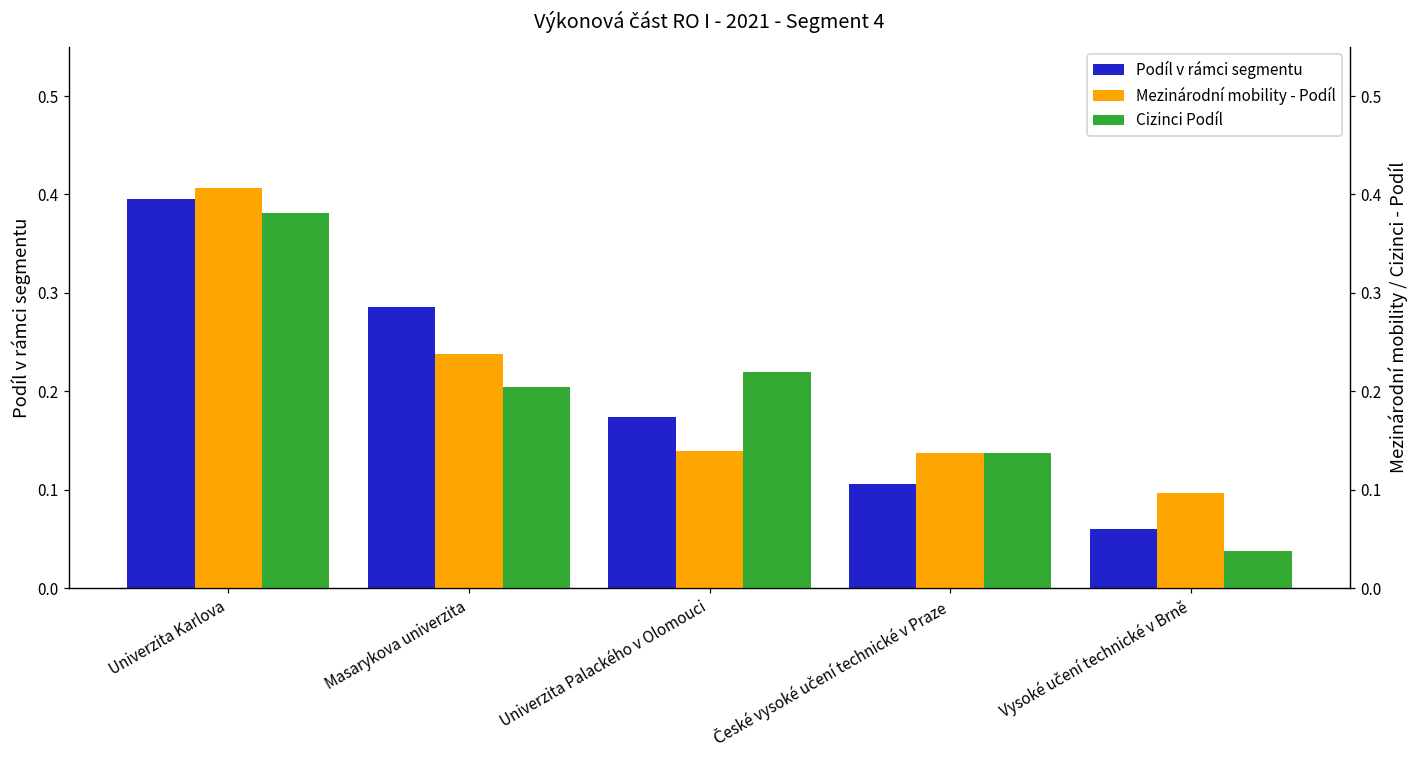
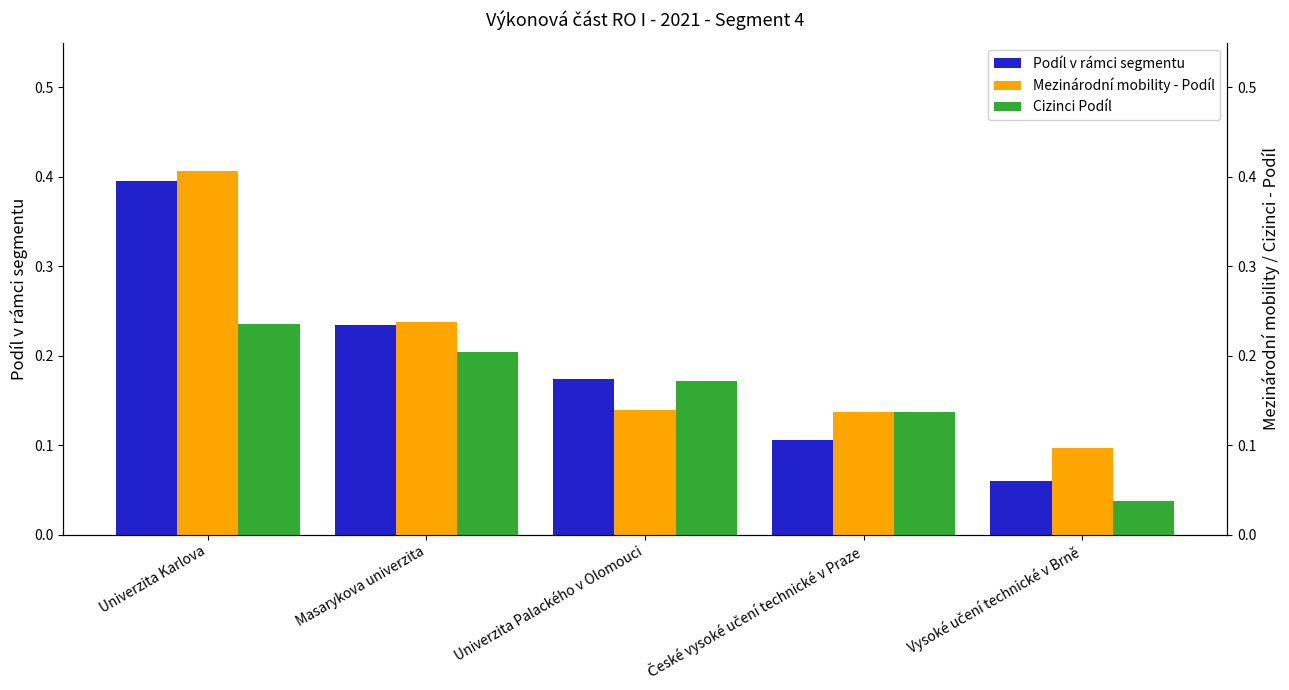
  {
    "Podíl v rámci segmentu": {
      "Univerzita Karlova": 0.40,
-     "Masarykova univerzita": 0.29,
+     "Masarykova univerzita": 0.23,
      "Univerzita Palackého v Olomouci": 0.17,
      "České vysoké učení technické v Praze": 0.11,
      "Vysoké učení technické v Brně": 0.06
    },
    "Mezinárodní mobility - Podíl": {
      "Univerzita Karlova": 0.41,
      "Masarykova univerzita": 0.24,
      "Univerzita Palackého v Olomouci": 0.14,
      "České vysoké učení technické v Praze": 0.14,
      "Vysoké učení technické v Brně": 0.10
    },
    "Cizinci Podíl": {
-     "Univerzita Karlova": 0.38,
+     "Univerzita Karlova": 0.24,
      "Masarykova univerzita": 0.20,
-     "Univerzita Palackého v Olomouci": 0.22,
+     "Univerzita Palackého v Olomouci": 0.17,
      "České vysoké učení technické v Praze": 0.14,
      "Vysoké učení technické v Brně": 0.04
    }
  }
